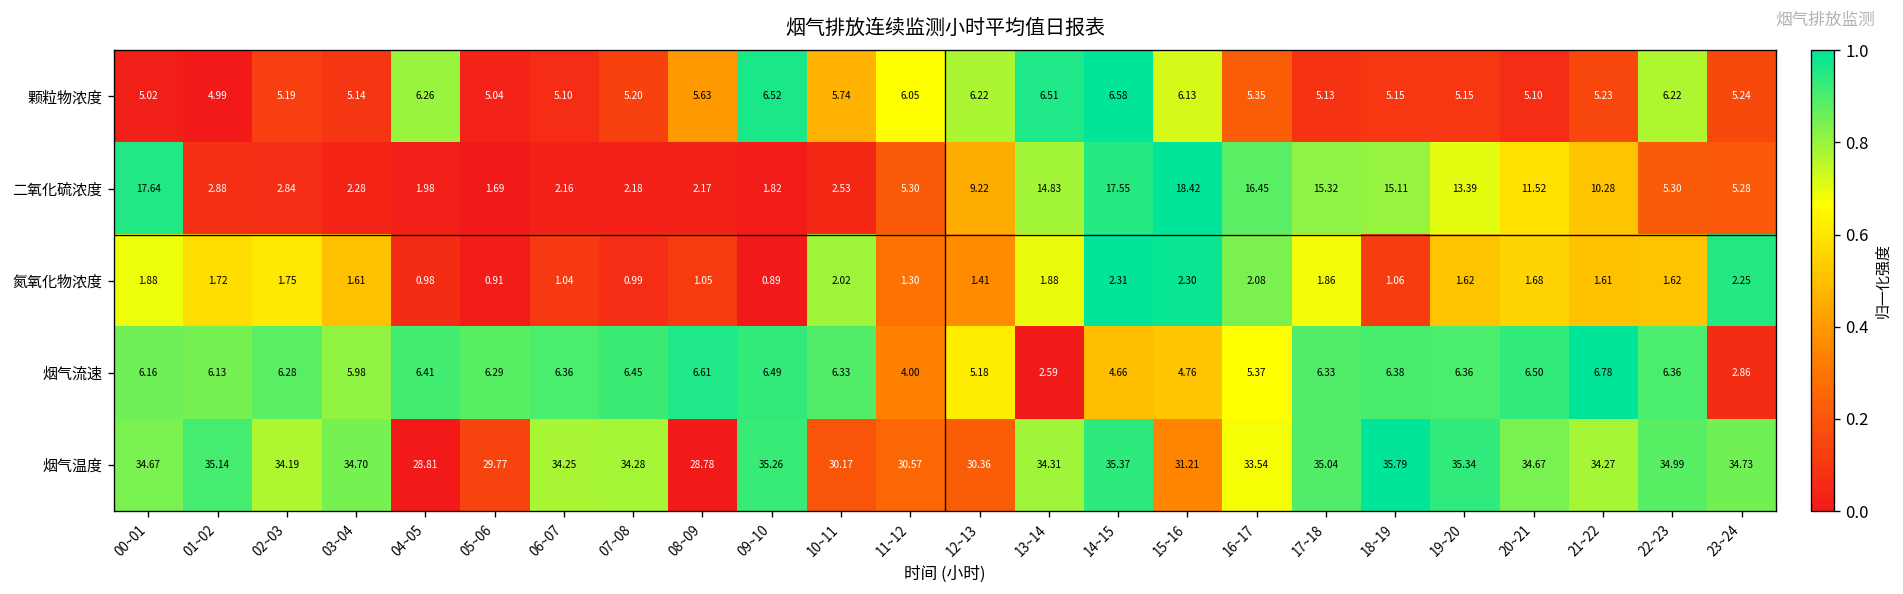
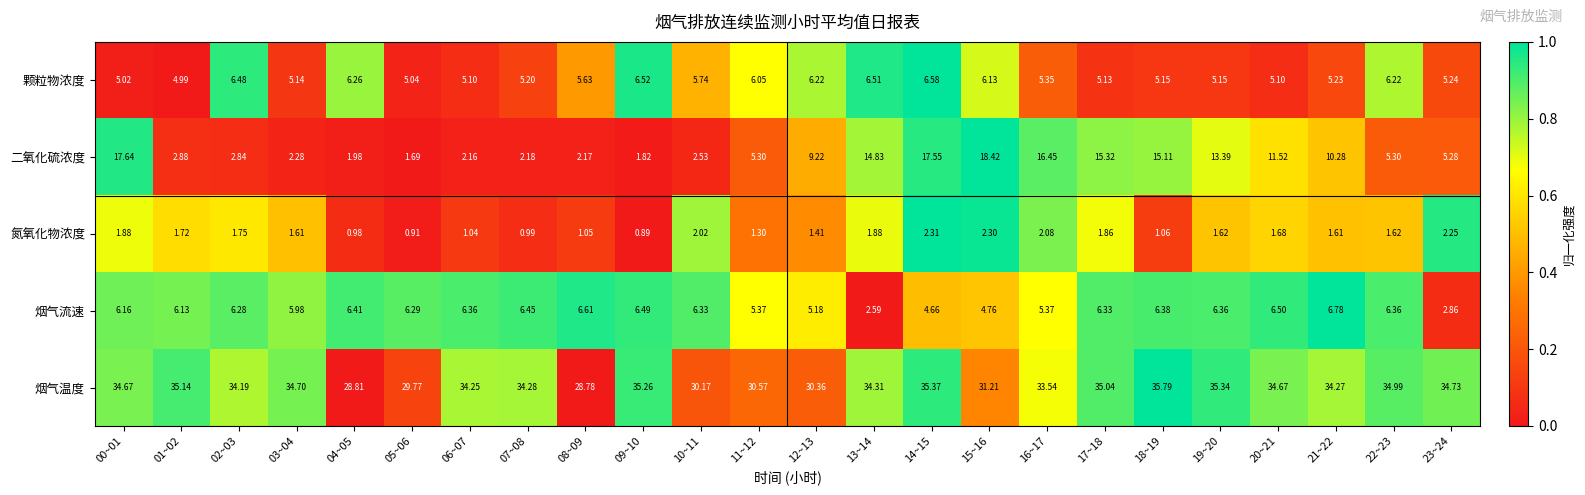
  {
    "颗粒物浓度": {
      "00~01": 5.02,
      "01~02": 4.99,
-     "02~03": 5.19,
+     "02~03": 6.48,
      "03~04": 5.14,
      "04~05": 6.26,
      "05~06": 5.04,
      "06~07": 5.10,
      "07~08": 5.20,
      "08~09": 5.63,
      "09~10": 6.52,
      "10~11": 5.74,
      "11~12": 6.05,
      "12~13": 6.22,
      "13~14": 6.51,
      "14~15": 6.58,
      "15~16": 6.13,
      "16~17": 5.35,
      "17~18": 5.13,
      "18~19": 5.15,
      "19~20": 5.15,
      "20~21": 5.10,
      "21~22": 5.23,
      "22~23": 6.22,
      "23~24": 5.24
    },
    "二氧化硫浓度": {
      "00~01": 17.64,
      "01~02": 2.88,
      "02~03": 2.84,
      "03~04": 2.28,
      "04~05": 1.98,
      "05~06": 1.69,
      "06~07": 2.16,
      "07~08": 2.18,
      "08~09": 2.17,
      "09~10": 1.82,
      "10~11": 2.53,
      "11~12": 5.30,
      "12~13": 9.22,
      "13~14": 14.83,
      "14~15": 17.55,
      "15~16": 18.42,
      "16~17": 16.45,
      "17~18": 15.32,
      "18~19": 15.11,
      "19~20": 13.39,
      "20~21": 11.52,
      "21~22": 10.28,
      "22~23": 5.30,
      "23~24": 5.28
    },
    "氮氧化物浓度": {
      "00~01": 1.88,
      "01~02": 1.72,
      "02~03": 1.75,
      "03~04": 1.61,
      "04~05": 0.98,
      "05~06": 0.91,
      "06~07": 1.04,
      "07~08": 0.99,
      "08~09": 1.05,
      "09~10": 0.89,
      "10~11": 2.02,
      "11~12": 1.30,
      "12~13": 1.41,
      "13~14": 1.88,
      "14~15": 2.31,
      "15~16": 2.30,
      "16~17": 2.08,
      "17~18": 1.86,
      "18~19": 1.06,
      "19~20": 1.62,
      "20~21": 1.68,
      "21~22": 1.61,
      "22~23": 1.62,
      "23~24": 2.25
    },
    "烟气流速": {
      "00~01": 6.16,
      "01~02": 6.13,
      "02~03": 6.28,
      "03~04": 5.98,
      "04~05": 6.41,
      "05~06": 6.29,
      "06~07": 6.36,
      "07~08": 6.45,
      "08~09": 6.61,
      "09~10": 6.49,
      "10~11": 6.33,
-     "11~12": 4.00,
+     "11~12": 5.37,
      "12~13": 5.18,
      "13~14": 2.59,
      "14~15": 4.66,
      "15~16": 4.76,
      "16~17": 5.37,
      "17~18": 6.33,
      "18~19": 6.38,
      "19~20": 6.36,
      "20~21": 6.50,
      "21~22": 6.78,
      "22~23": 6.36,
      "23~24": 2.86
    },
    "烟气温度": {
      "00~01": 34.67,
      "01~02": 35.14,
      "02~03": 34.19,
      "03~04": 34.70,
      "04~05": 28.81,
      "05~06": 29.77,
      "06~07": 34.25,
      "07~08": 34.28,
      "08~09": 28.78,
      "09~10": 35.26,
      "10~11": 30.17,
      "11~12": 30.57,
      "12~13": 30.36,
      "13~14": 34.31,
      "14~15": 35.37,
      "15~16": 31.21,
      "16~17": 33.54,
      "17~18": 35.04,
      "18~19": 35.79,
      "19~20": 35.34,
      "20~21": 34.67,
      "21~22": 34.27,
      "22~23": 34.99,
      "23~24": 34.73
    }
  }
